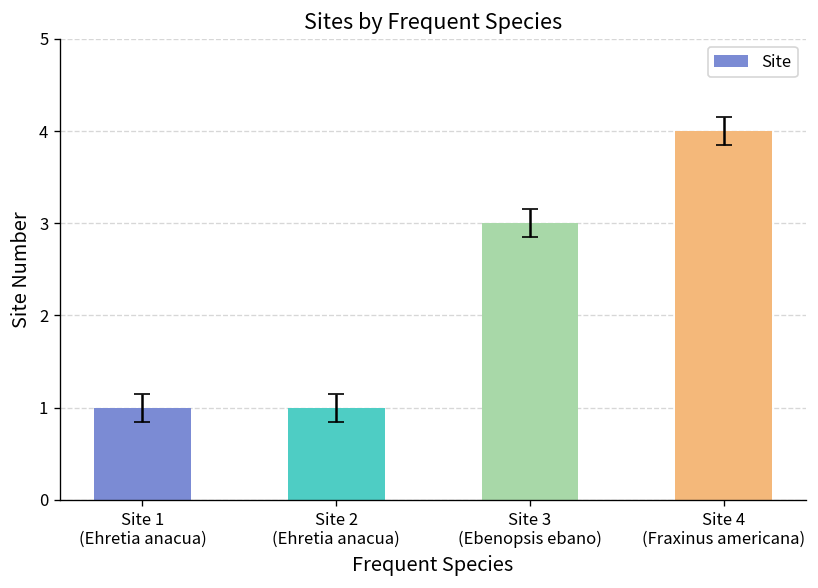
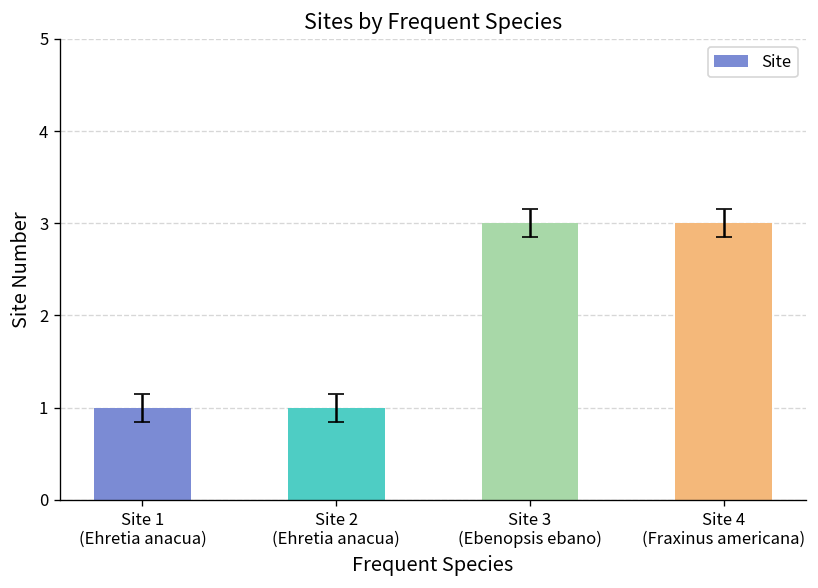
  {
    "Site": {
      "Site 1 (Ehretia anacua)": 1,
      "Site 2 (Ehretia anacua)": 1,
      "Site 3 (Ebenopsis ebano)": 3,
-     "Site 4 (Fraxinus americana)": 4
+     "Site 4 (Fraxinus americana)": 3
    }
  }
